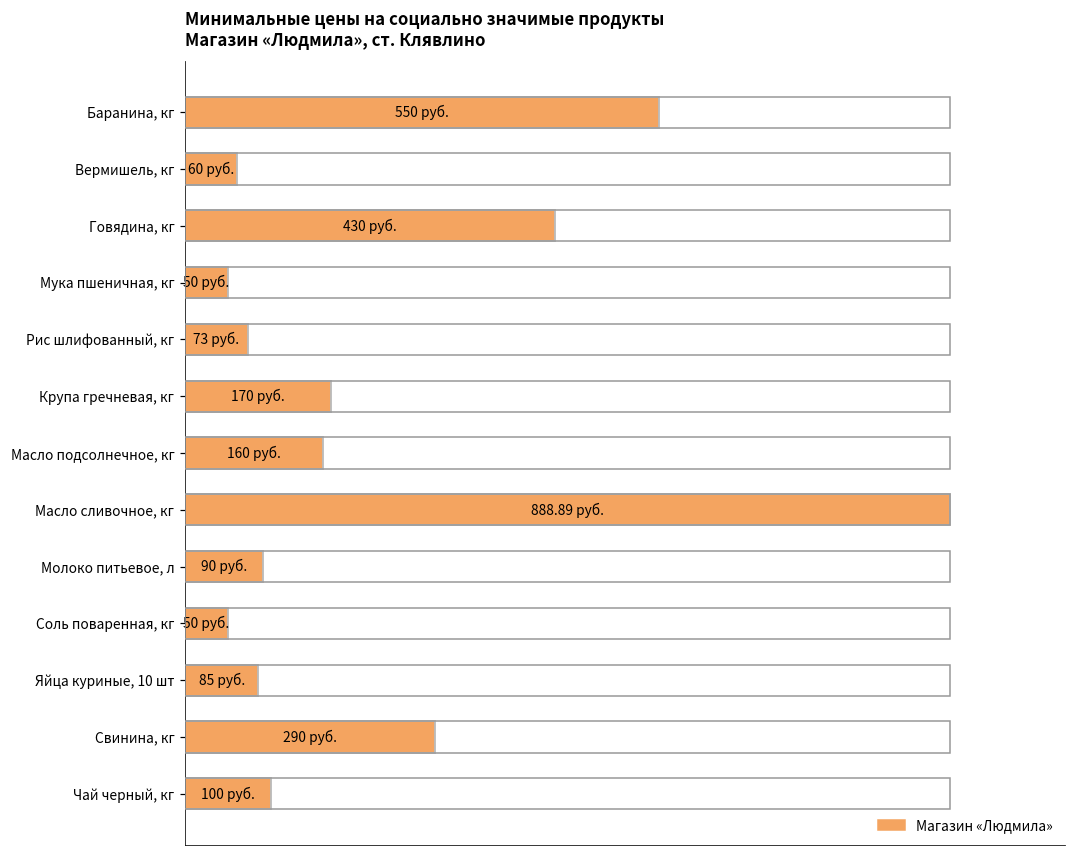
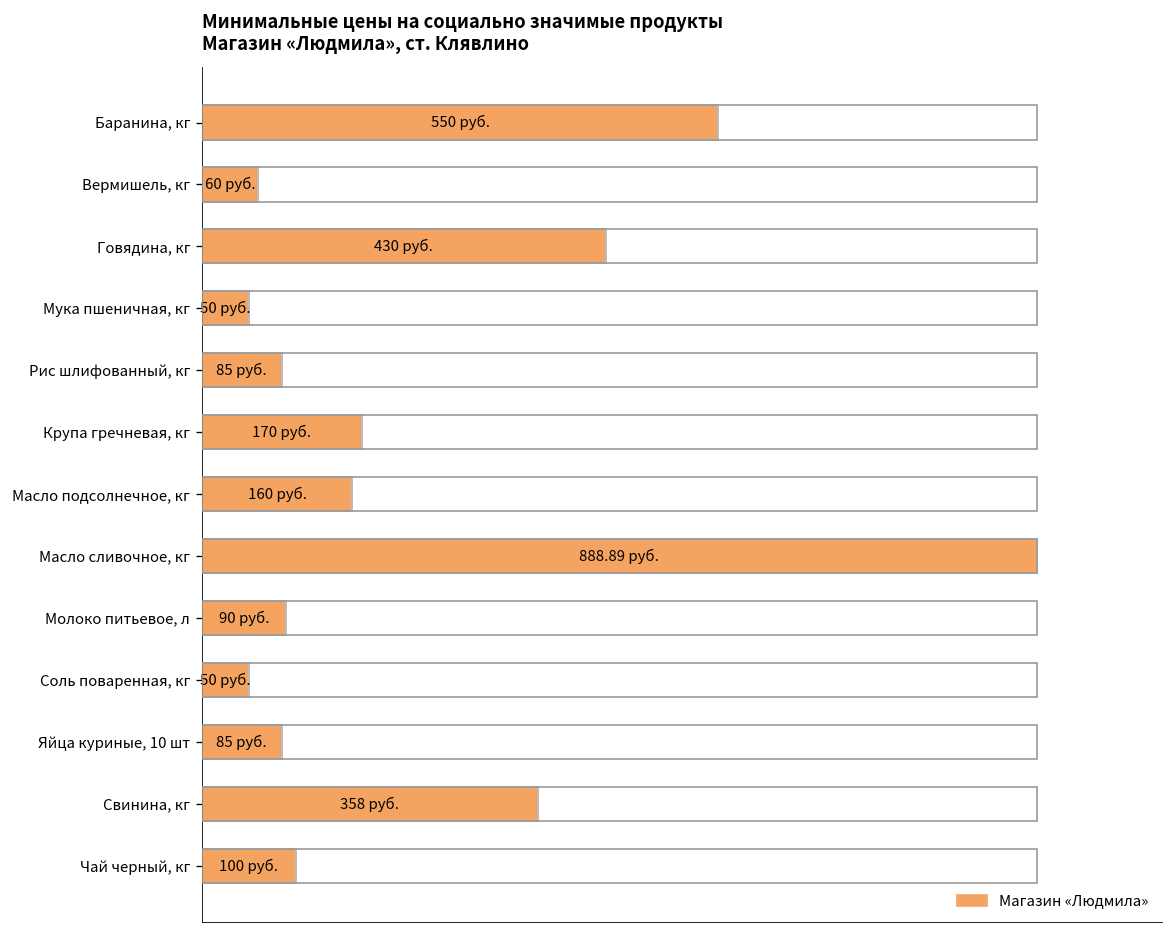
  {
-   "Рис шлифованный, кг": 73,
-   "Свинина, кг": 290
+   "Рис шлифованный, кг": 85,
+   "Свинина, кг": 358
  }
